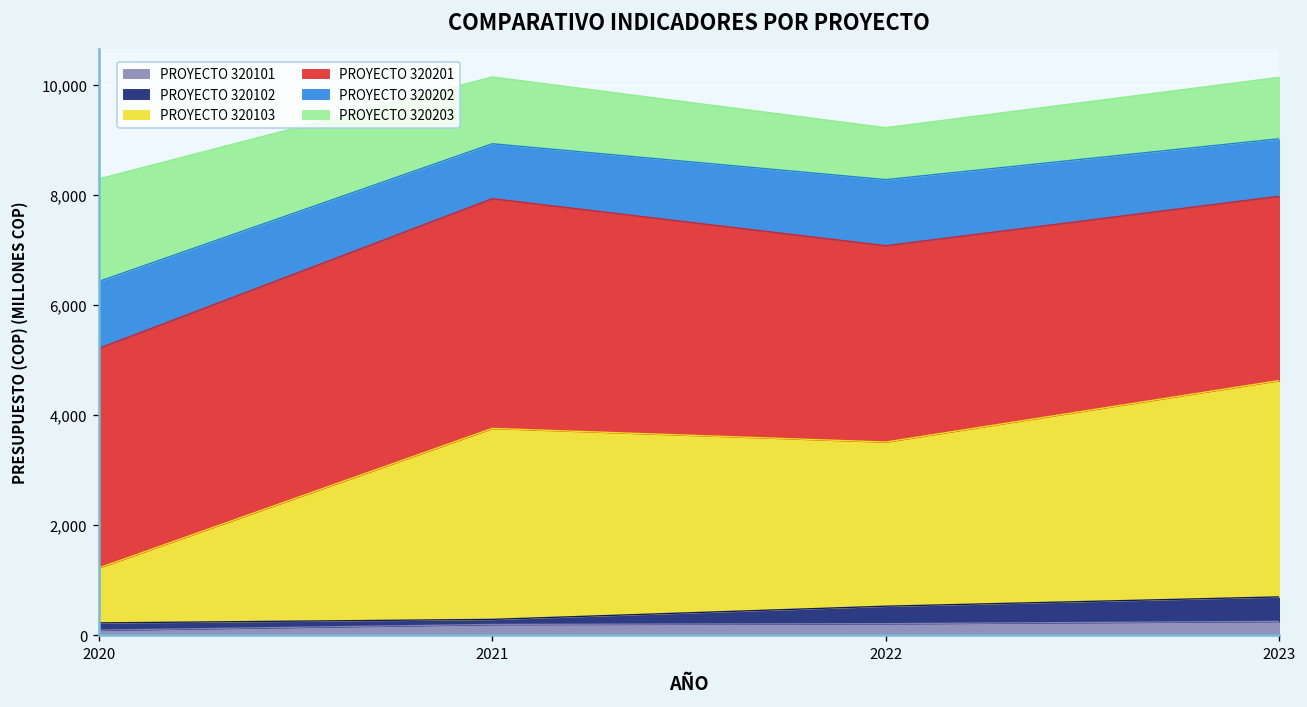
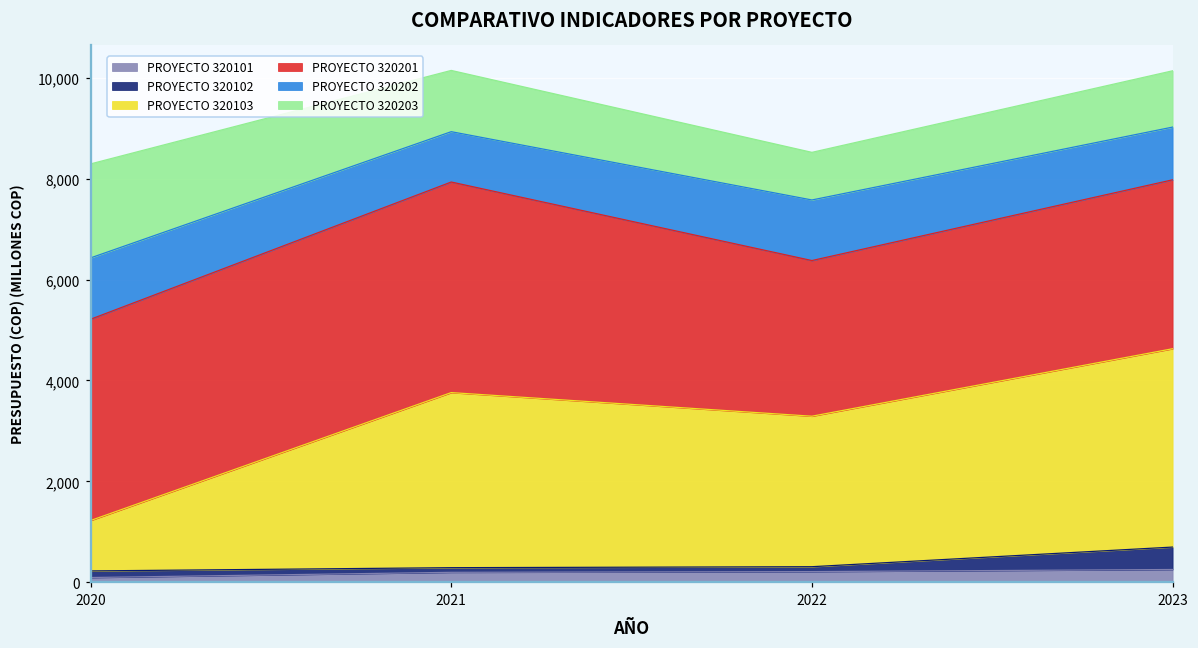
  {
    "PROYECTO 320101": {
      "2020": "100",
      "2021": "200",
      "2022": "200",
      "2023": "300"
    },
    "PROYECTO 320102": {
      "2020": "100",
      "2021": "100",
-     "2022": "300",
+     "2022": "100",
      "2023": "400"
    },
    "PROYECTO 320103": {
      "2020": "1,000",
      "2021": "3,500",
      "2022": "3,000",
      "2023": "3,900"
    },
    "PROYECTO 320201": {
      "2020": "4,000",
      "2021": "4,200",
-     "2022": "3,600",
+     "2022": "3,100",
      "2023": "3,300"
    },
    "PROYECTO 320202": {
      "2020": "1,200",
      "2021": "1,000",
      "2022": "1,200",
      "2023": "1,000"
    },
    "PROYECTO 320203": {
      "2020": "1,900",
      "2021": "1,200",
      "2022": "900",
      "2023": "1,100"
    }
  }
